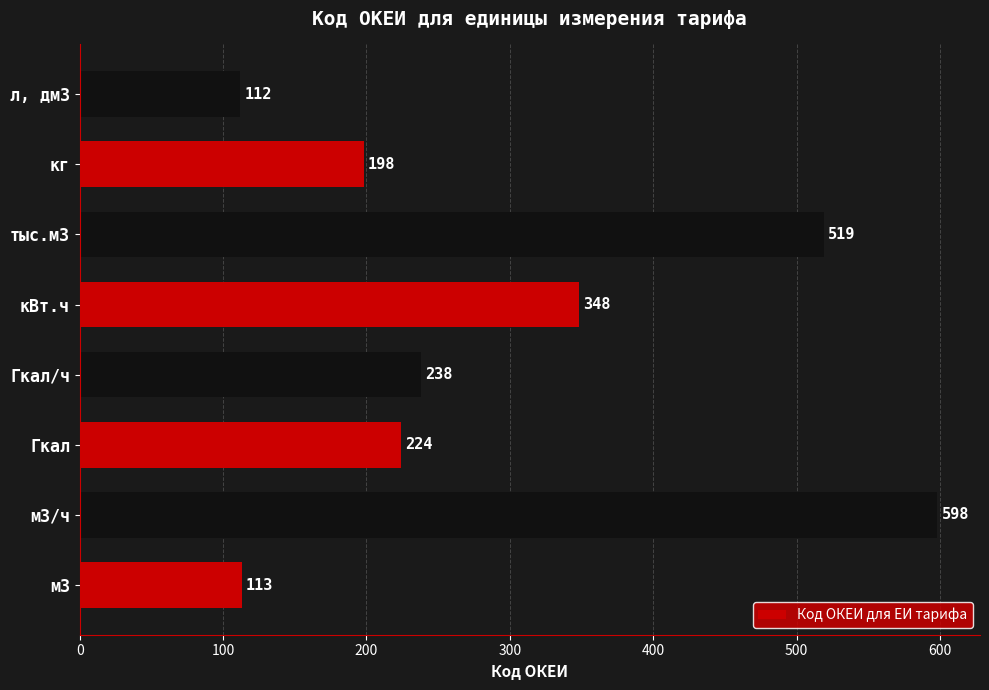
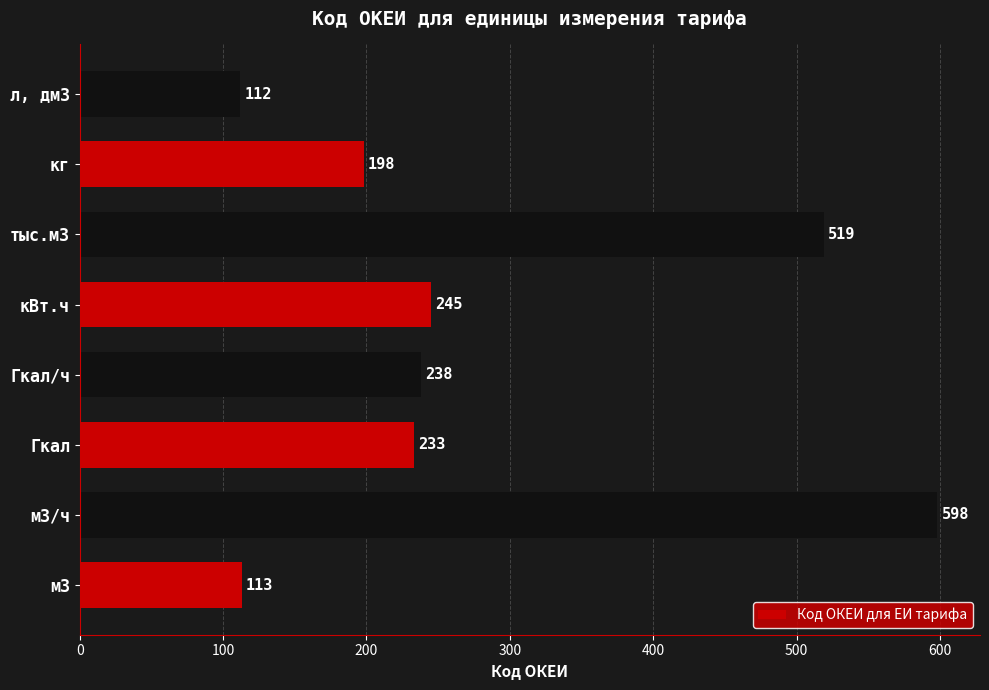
  {
    "л, дм3": 112,
    "кг": 198,
    "тыс.м3": 519,
-   "кВт.ч": 348,
+   "кВт.ч": 245,
    "Гкал/ч": 238,
-   "Гкал": 224,
+   "Гкал": 233,
    "м3/ч": 598,
    "м3": 113
  }
